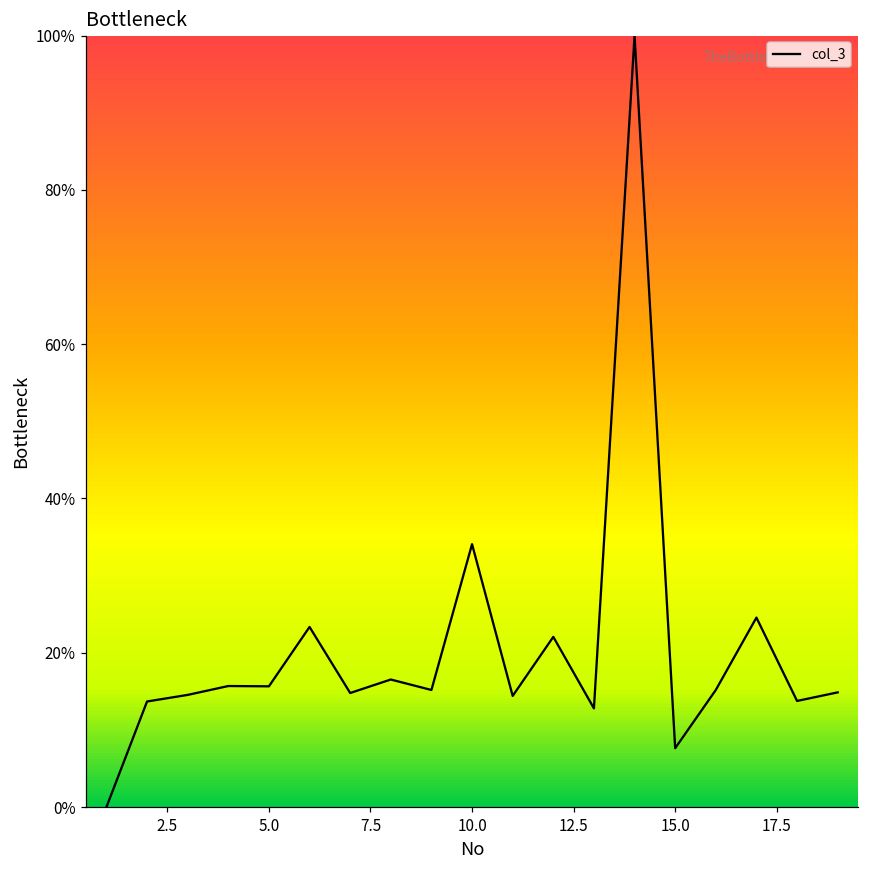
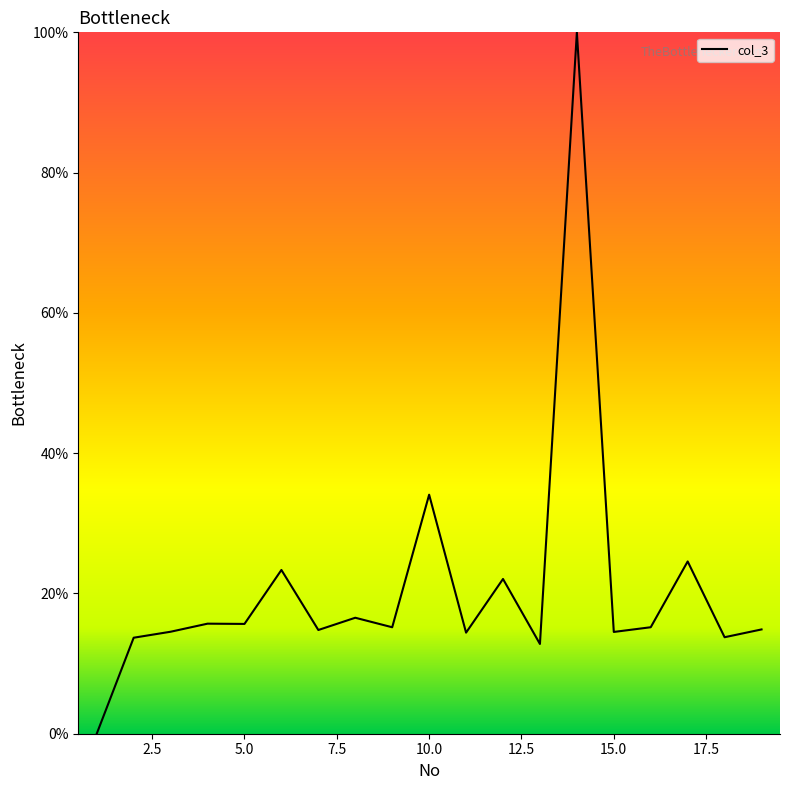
  {
    "5.0": "16%",
    "10.0": "34%",
-   "15.0": "8%"
+   "15.0": "15%"
  }
